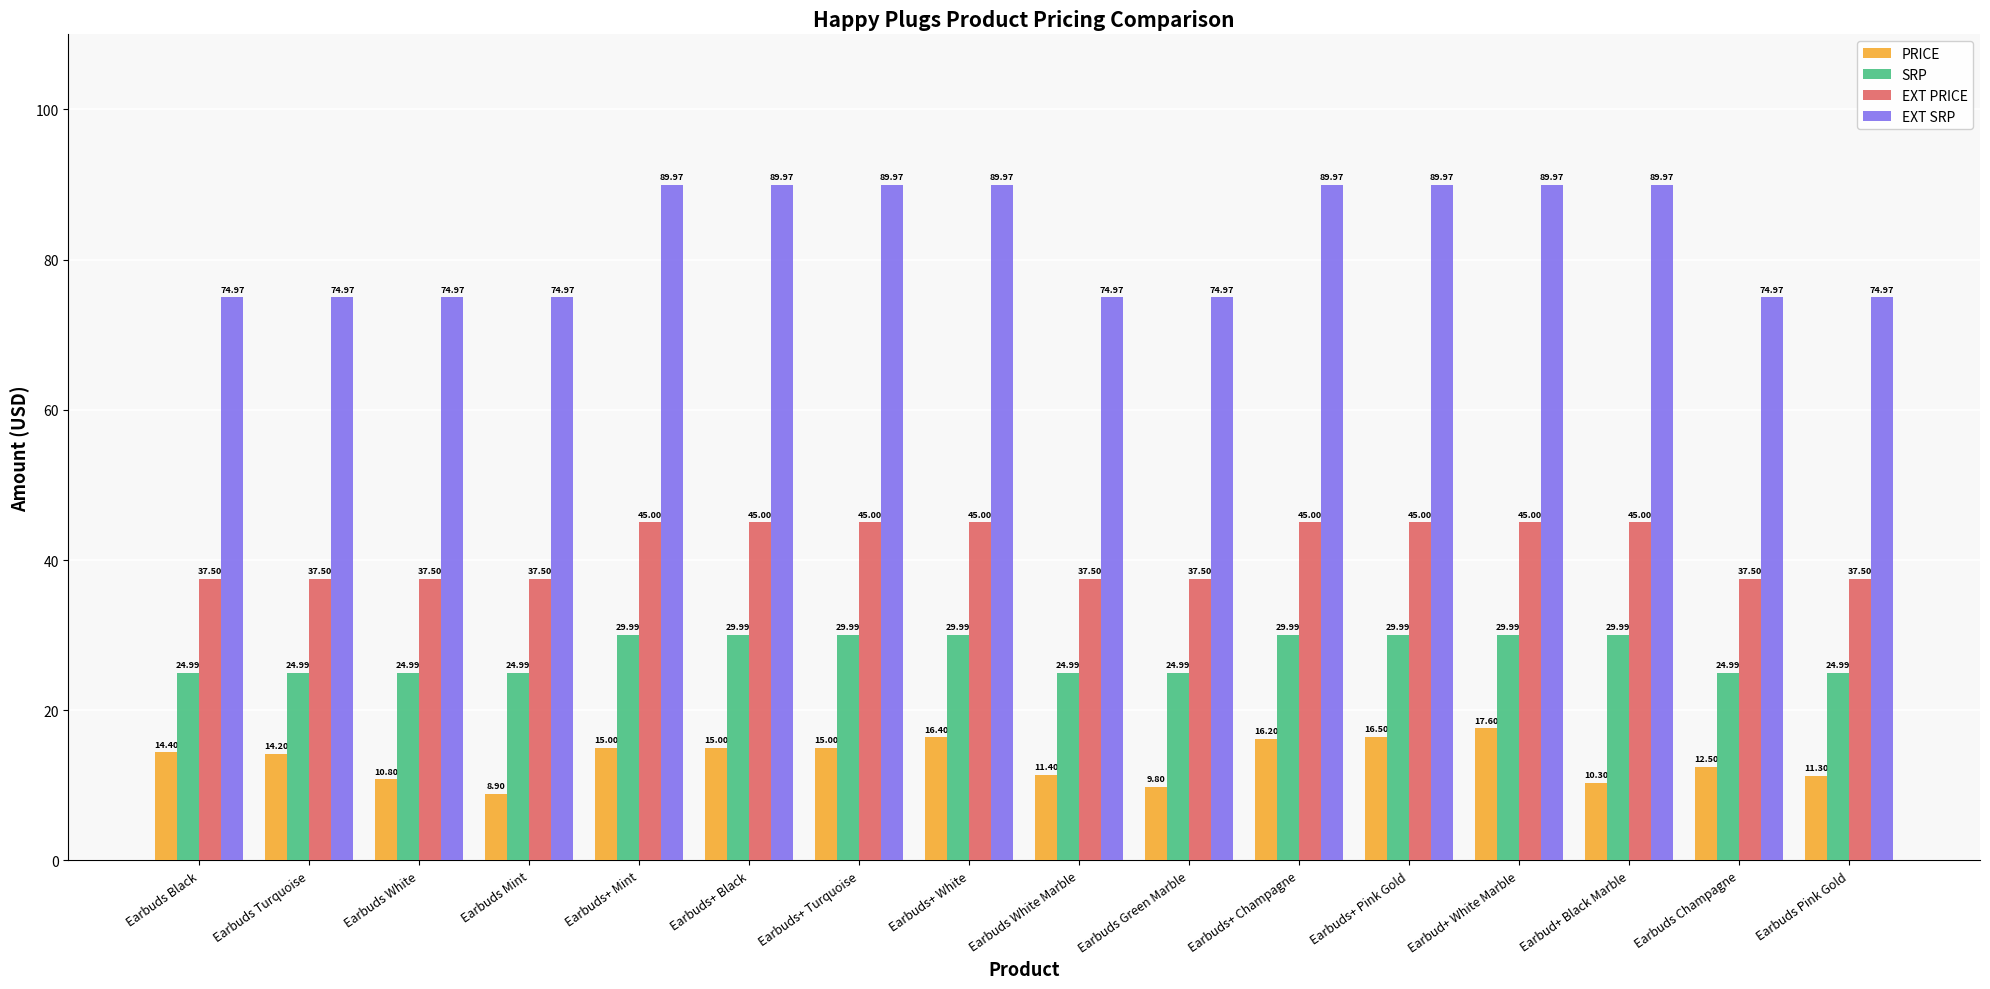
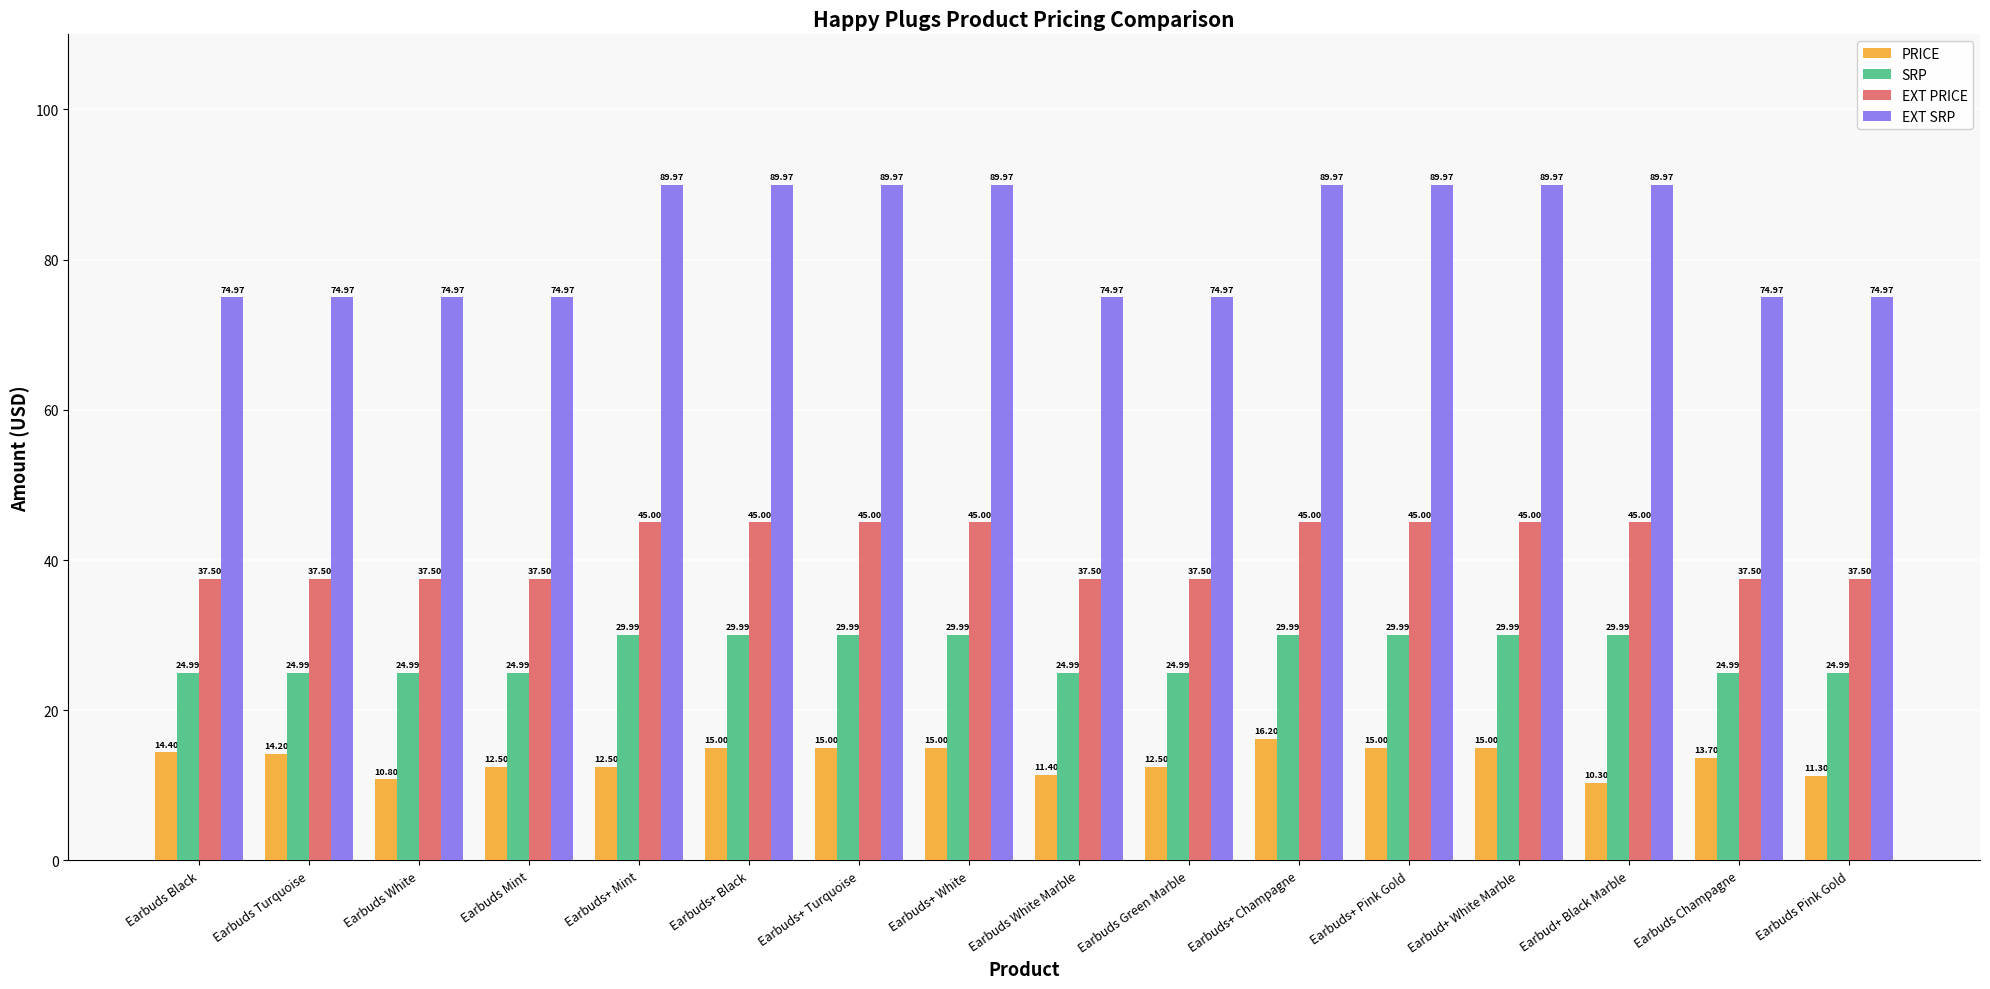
  {
    "PRICE": {
      "Earbuds Black": 14.40,
      "Earbuds Turquoise": 14.20,
      "Earbuds White": 10.80,
-     "Earbuds Mint": 8.90,
-     "Earbuds+ Mint": 15.00,
+     "Earbuds Mint": 12.50,
+     "Earbuds+ Mint": 12.50,
      "Earbuds+ Black": 15.00,
      "Earbuds+ Turquoise": 15.00,
-     "Earbuds+ White": 16.40,
+     "Earbuds+ White": 15.00,
      "Earbuds White Marble": 11.40,
-     "Earbuds Green Marble": 9.80,
+     "Earbuds Green Marble": 12.50,
      "Earbuds+ Champagne": 16.20,
-     "Earbuds+ Pink Gold": 16.50,
-     "Earbud+ White Marble": 17.60,
+     "Earbuds+ Pink Gold": 15.00,
+     "Earbud+ White Marble": 15.00,
      "Earbud+ Black Marble": 10.30,
-     "Earbuds Champagne": 12.50,
+     "Earbuds Champagne": 13.70,
      "Earbuds Pink Gold": 11.30
    },
    "SRP": {
      "Earbuds Black": 24.99,
      "Earbuds Turquoise": 24.99,
      "Earbuds White": 24.99,
      "Earbuds Mint": 24.99,
      "Earbuds+ Mint": 29.99,
      "Earbuds+ Black": 29.99,
      "Earbuds+ Turquoise": 29.99,
      "Earbuds+ White": 29.99,
      "Earbuds White Marble": 24.99,
      "Earbuds Green Marble": 24.99,
      "Earbuds+ Champagne": 29.99,
      "Earbuds+ Pink Gold": 29.99,
      "Earbud+ White Marble": 29.99,
      "Earbud+ Black Marble": 29.99,
      "Earbuds Champagne": 24.99,
      "Earbuds Pink Gold": 24.99
    },
    "EXT PRICE": {
      "Earbuds Black": 37.50,
      "Earbuds Turquoise": 37.50,
      "Earbuds White": 37.50,
      "Earbuds Mint": 37.50,
      "Earbuds+ Mint": 45.00,
      "Earbuds+ Black": 45.00,
      "Earbuds+ Turquoise": 45.00,
      "Earbuds+ White": 45.00,
      "Earbuds White Marble": 37.50,
      "Earbuds Green Marble": 37.50,
      "Earbuds+ Champagne": 45.00,
      "Earbuds+ Pink Gold": 45.00,
      "Earbud+ White Marble": 45.00,
      "Earbud+ Black Marble": 45.00,
      "Earbuds Champagne": 37.50,
      "Earbuds Pink Gold": 37.50
    },
    "EXT SRP": {
      "Earbuds Black": 74.97,
      "Earbuds Turquoise": 74.97,
      "Earbuds White": 74.97,
      "Earbuds Mint": 74.97,
      "Earbuds+ Mint": 89.97,
      "Earbuds+ Black": 89.97,
      "Earbuds+ Turquoise": 89.97,
      "Earbuds+ White": 89.97,
      "Earbuds White Marble": 74.97,
      "Earbuds Green Marble": 74.97,
      "Earbuds+ Champagne": 89.97,
      "Earbuds+ Pink Gold": 89.97,
      "Earbud+ White Marble": 89.97,
      "Earbud+ Black Marble": 89.97,
      "Earbuds Champagne": 74.97,
      "Earbuds Pink Gold": 74.97
    }
  }
